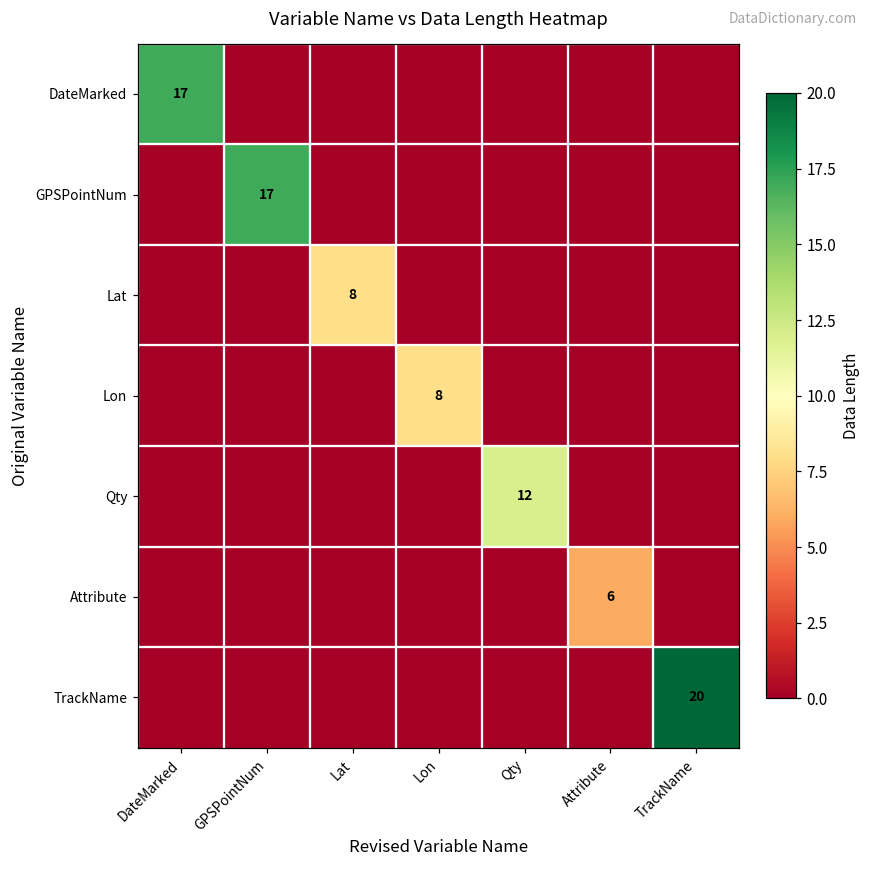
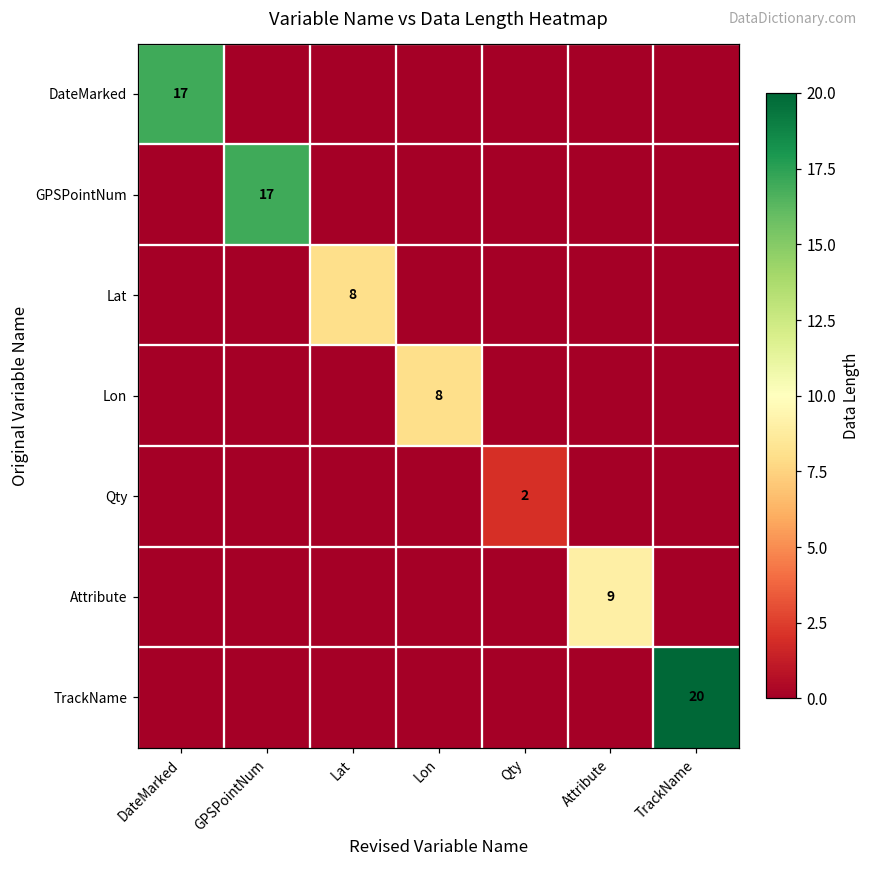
  {
    "DateMarked": {
      "DateMarked": 17
    },
    "GPSPointNum": {
      "GPSPointNum": 17
    },
    "Lat": {
      "Lat": 8
    },
    "Lon": {
      "Lon": 8
    },
    "Qty": {
-     "Qty": 12
+     "Qty": 2
    },
    "Attribute": {
-     "Attribute": 6
+     "Attribute": 9
    },
    "TrackName": {
      "TrackName": 20
    }
  }
